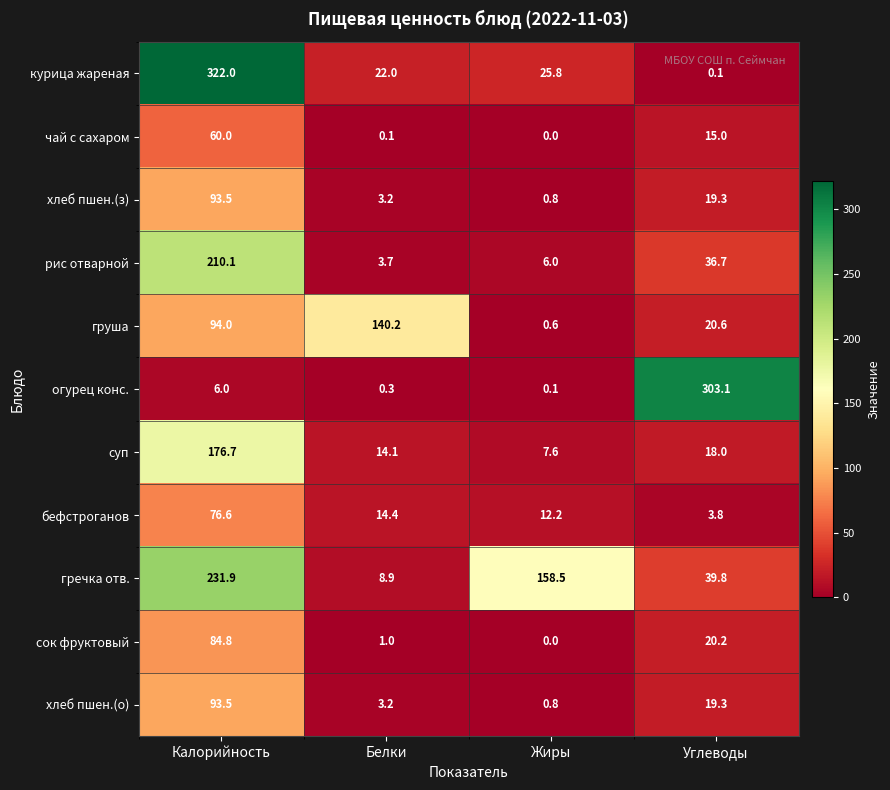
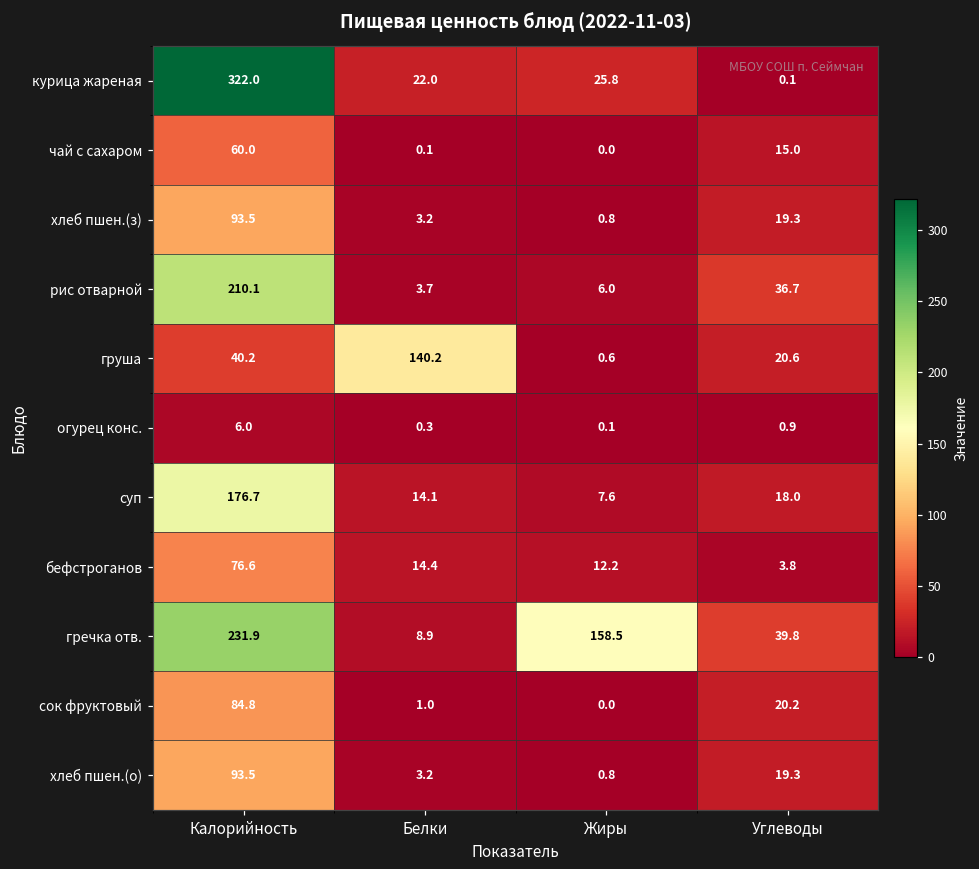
  {
    "курица жареная": {
      "Калорийность": 322.0,
      "Белки": 22.0,
      "Жиры": 25.8
    },
    "чай с сахаром": {
      "Калорийность": 60.0,
      "Белки": 0.1,
      "Жиры": 0.0,
      "Углеводы": 15.0
    },
    "хлеб пшен.(з)": {
      "Калорийность": 93.5,
      "Белки": 3.2,
      "Жиры": 0.8,
      "Углеводы": 19.3
    },
    "рис отварной": {
      "Калорийность": 210.1,
      "Белки": 3.7,
      "Жиры": 6.0,
      "Углеводы": 36.7
    },
    "груша": {
-     "Калорийность": 94.0,
+     "Калорийность": 40.2,
      "Белки": 140.2,
      "Жиры": 0.6,
      "Углеводы": 20.6
    },
    "огурец конс.": {
      "Калорийность": 6.0,
      "Белки": 0.3,
      "Жиры": 0.1,
-     "Углеводы": 303.1
+     "Углеводы": 0.9
    },
    "суп": {
      "Калорийность": 176.7,
      "Белки": 14.1,
      "Жиры": 7.6,
      "Углеводы": 18.0
    },
    "бефстроганов": {
      "Калорийность": 76.6,
      "Белки": 14.4,
      "Жиры": 12.2,
      "Углеводы": 3.8
    },
    "гречка отв.": {
      "Калорийность": 231.9,
      "Белки": 8.9,
      "Жиры": 158.5,
      "Углеводы": 39.8
    },
    "сок фруктовый": {
      "Калорийность": 84.8,
      "Белки": 1.0,
      "Жиры": 0.0,
      "Углеводы": 20.2
    },
    "хлеб пшен.(о)": {
      "Калорийность": 93.5,
      "Белки": 3.2,
      "Жиры": 0.8,
      "Углеводы": 19.3
    }
  }
